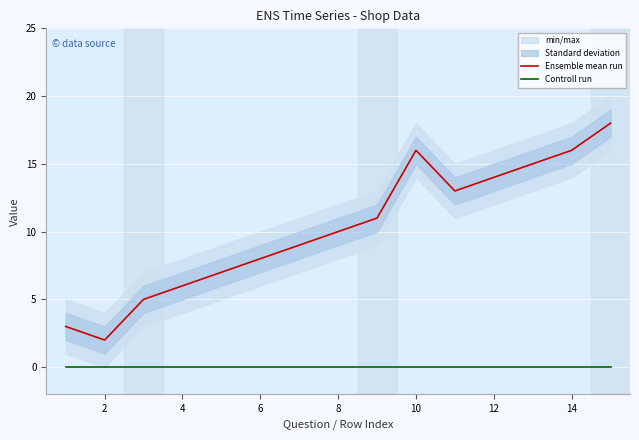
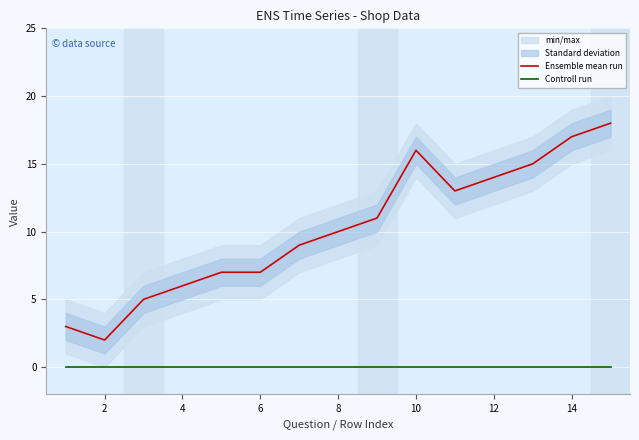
  {
    "Ensemble mean run": {
      "2": 2,
      "4": 6,
-     "6": 8,
+     "6": 7,
      "8": 10,
      "10": 16,
      "12": 14,
-     "14": 16
+     "14": 17
    },
    "Controll run": {
      "2": 0,
      "4": 0,
      "6": 0,
      "8": 0,
      "10": 0,
      "12": 0,
      "14": 0
    }
  }
